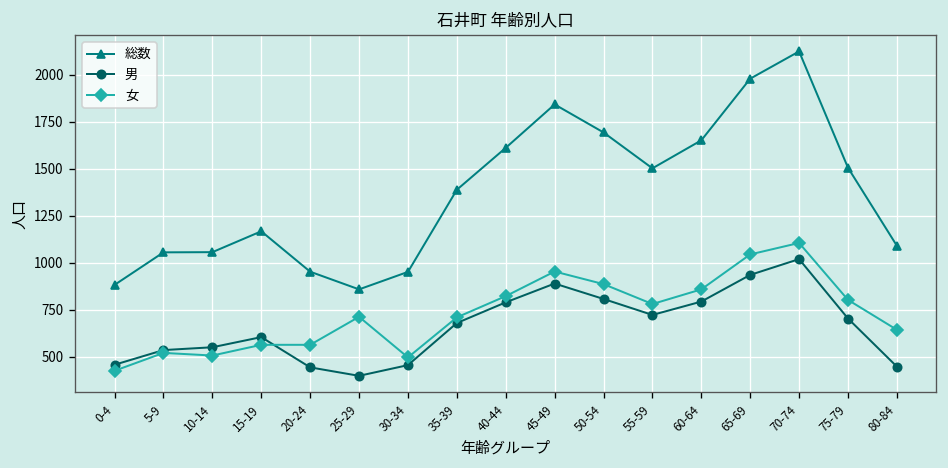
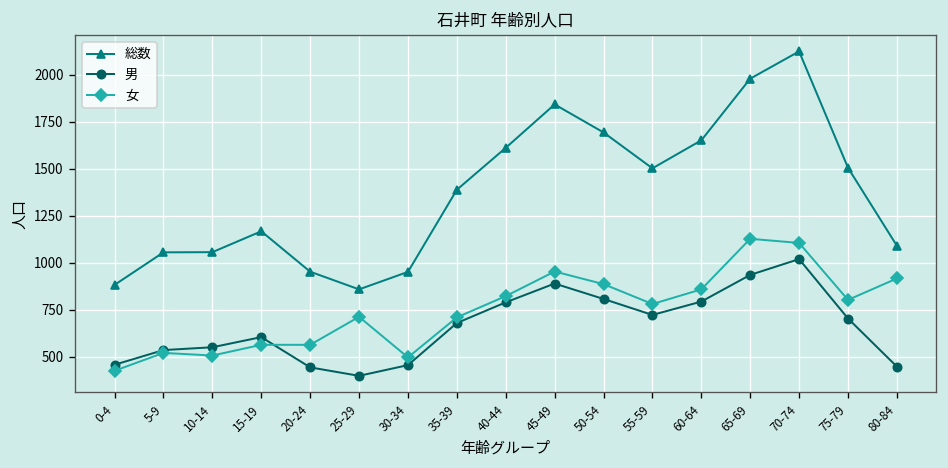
  {
    "女": {
      "0-4": 430,
      "10-14": 510,
      "15-19": 560,
      "20-24": 560,
      "25-29": 710,
      "30-34": 500,
      "35-39": 710,
      "40-44": 820,
      "45-49": 950,
      "50-54": 890,
      "55-59": 780,
      "60-64": 860,
-     "65-69": 1040,
+     "65-69": 1130,
      "70-74": 1110,
      "75-79": 800,
-     "80-84": 640
+     "80-84": 920
    }
  }
